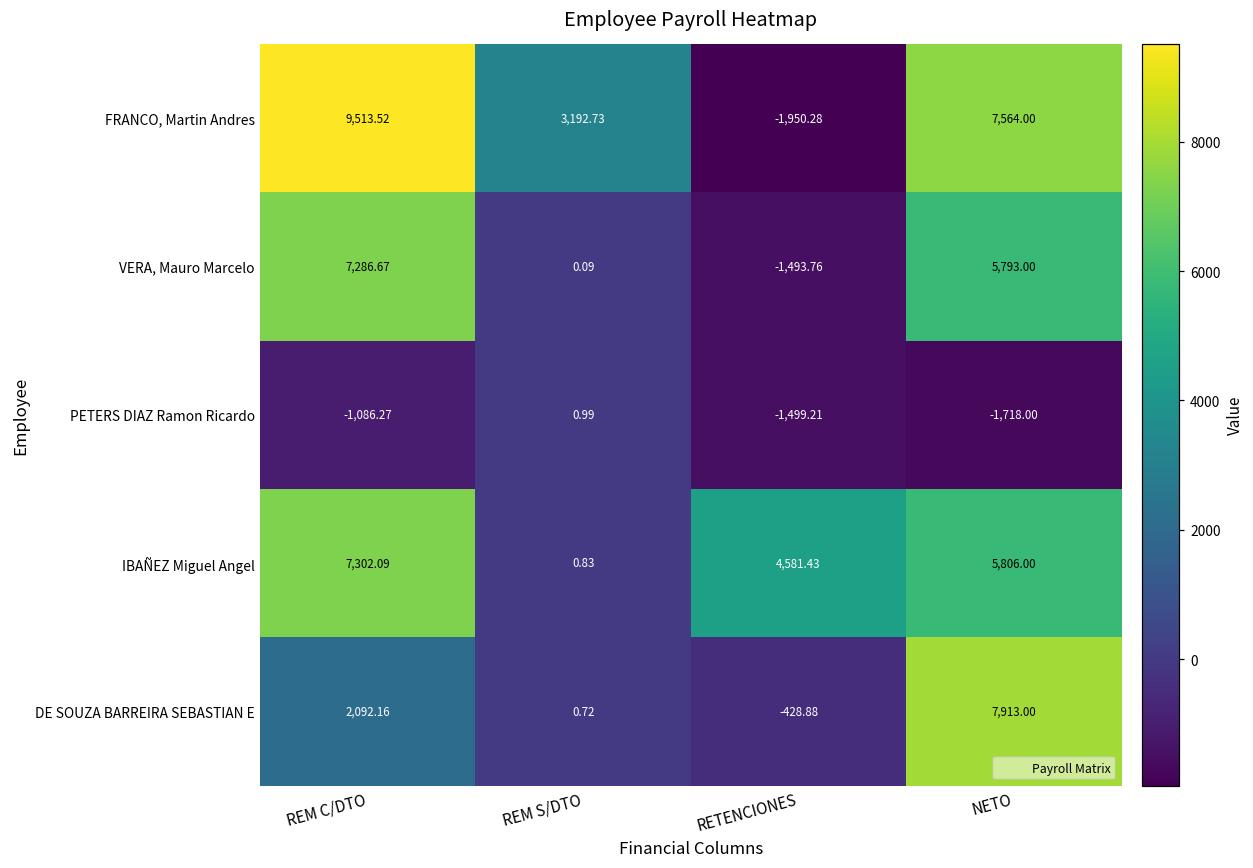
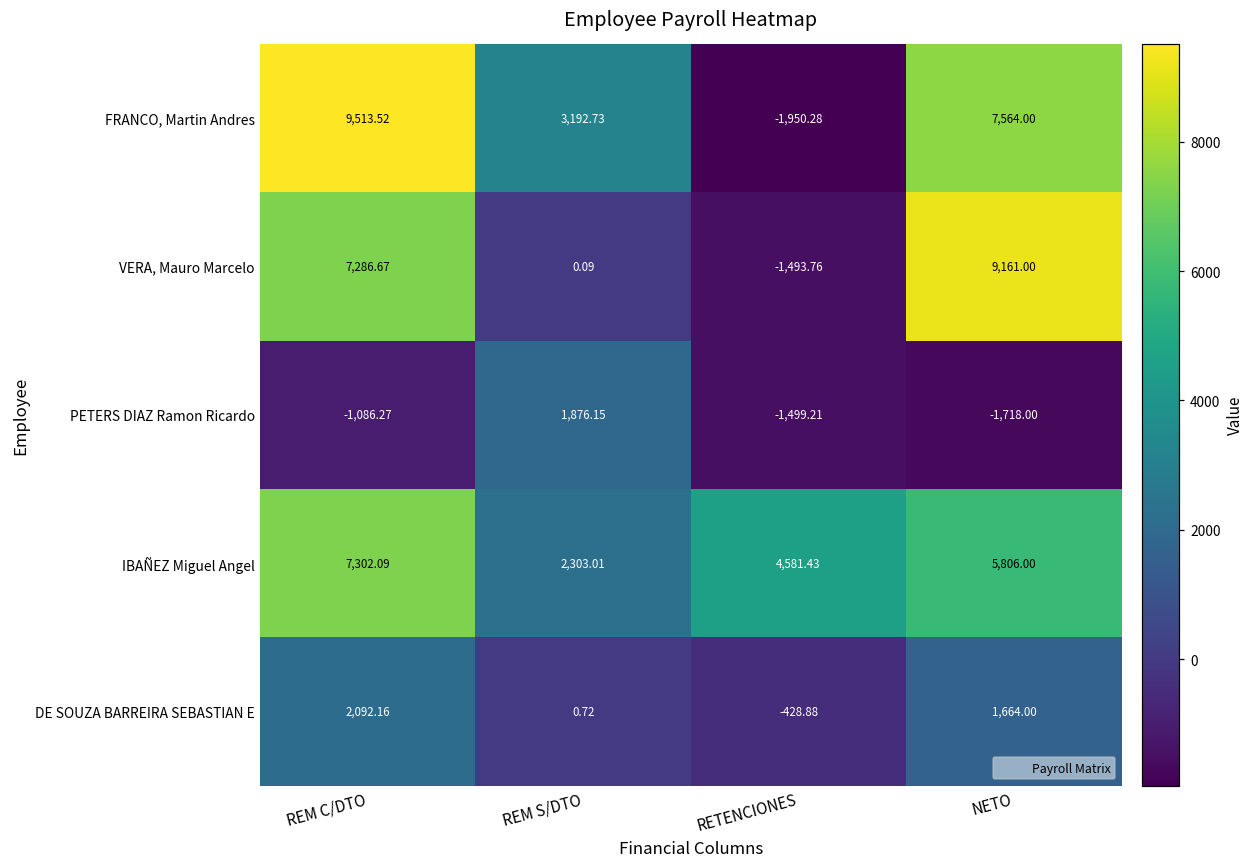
  {
    "FRANCO, Martin Andres": {
      "REM C/DTO": "9,513.52",
      "REM S/DTO": "3,192.73",
      "RETENCIONES": "-1,950.28",
      "NETO": "7,564.00"
    },
    "VERA, Mauro Marcelo": {
      "REM C/DTO": "7,286.67",
      "REM S/DTO": "0.09",
      "RETENCIONES": "-1,493.76",
-     "NETO": "5,793.00"
+     "NETO": "9,161.00"
    },
    "PETERS DIAZ Ramon Ricardo": {
      "REM C/DTO": "-1,086.27",
-     "REM S/DTO": "0.99",
+     "REM S/DTO": "1,876.15",
      "RETENCIONES": "-1,499.21",
      "NETO": "-1,718.00"
    },
    "IBAÑEZ Miguel Angel": {
      "REM C/DTO": "7,302.09",
-     "REM S/DTO": "0.83",
+     "REM S/DTO": "2,303.01",
      "RETENCIONES": "4,581.43",
      "NETO": "5,806.00"
    },
    "DE SOUZA BARREIRA SEBASTIAN E": {
      "REM C/DTO": "2,092.16",
      "REM S/DTO": "0.72",
      "RETENCIONES": "-428.88",
-     "NETO": "7,913.00"
+     "NETO": "1,664.00"
    }
  }
